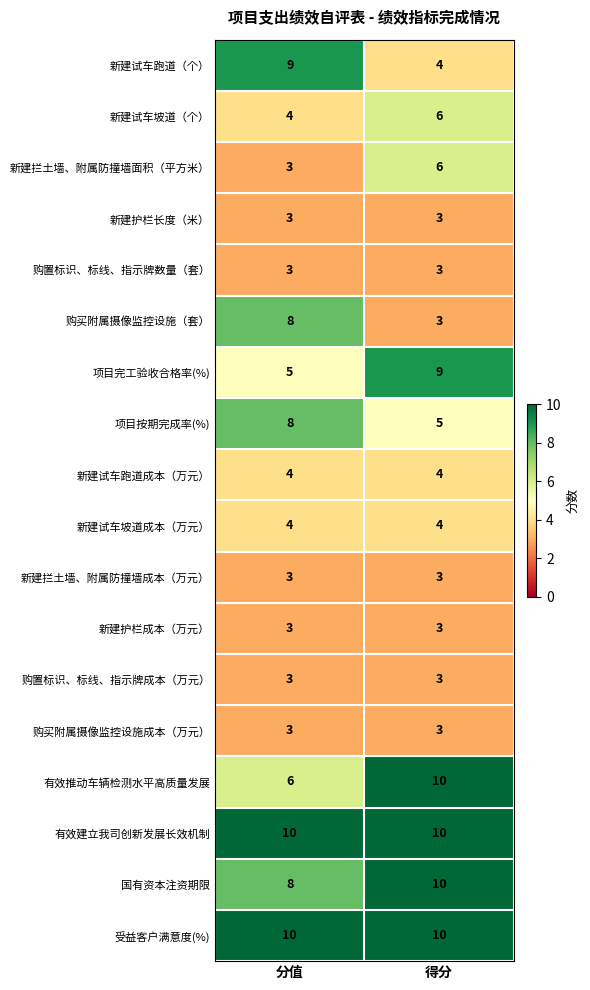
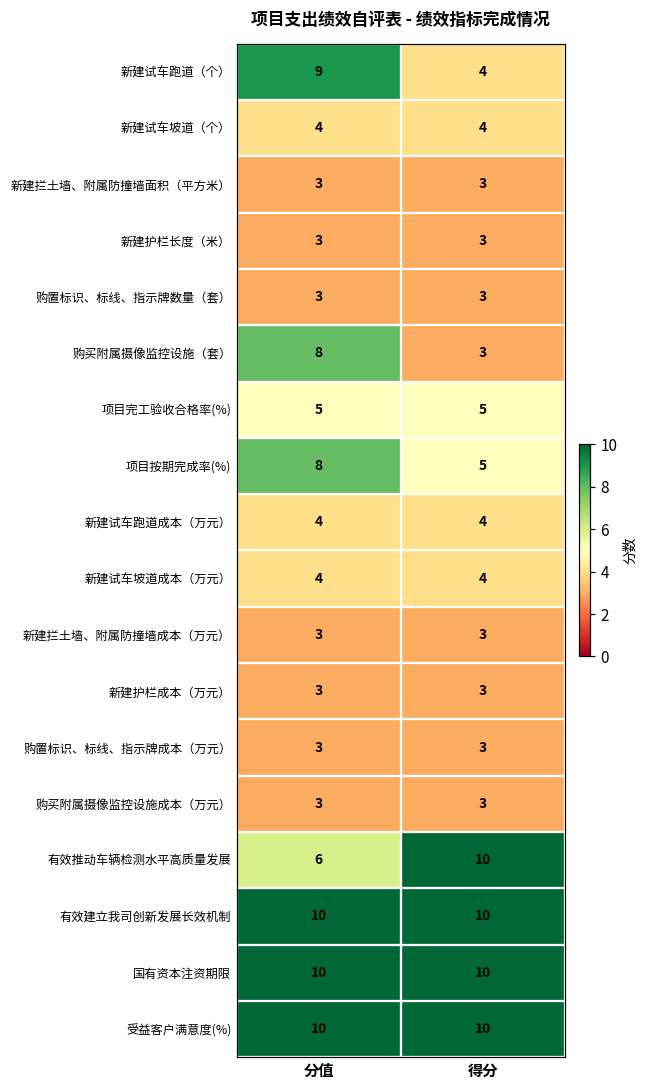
  {
    "新建试车跑道（个）": {
      "分值": 9,
      "得分": 4
    },
    "新建试车坡道（个）": {
      "分值": 4,
-     "得分": 6
+     "得分": 4
    },
    "新建拦土墙、附属防撞墙面积（平方米）": {
      "分值": 3,
-     "得分": 6
+     "得分": 3
    },
    "新建护栏长度（米）": {
      "分值": 3,
      "得分": 3
    },
    "购置标识、标线、指示牌数量（套）": {
      "分值": 3,
      "得分": 3
    },
    "购买附属摄像监控设施（套）": {
      "分值": 8,
      "得分": 3
    },
    "项目完工验收合格率(%)": {
      "分值": 5,
-     "得分": 9
+     "得分": 5
    },
    "项目按期完成率(%)": {
      "分值": 8,
      "得分": 5
    },
    "新建试车跑道成本（万元）": {
      "分值": 4,
      "得分": 4
    },
    "新建试车坡道成本（万元）": {
      "分值": 4,
      "得分": 4
    },
    "新建拦土墙、附属防撞墙成本（万元）": {
      "分值": 3,
      "得分": 3
    },
    "新建护栏成本（万元）": {
      "分值": 3,
      "得分": 3
    },
    "购置标识、标线、指示牌成本（万元）": {
      "分值": 3,
      "得分": 3
    },
    "购买附属摄像监控设施成本（万元）": {
      "分值": 3,
      "得分": 3
    },
    "有效推动车辆检测水平高质量发展": {
      "分值": 6,
      "得分": 10
    },
    "有效建立我司创新发展长效机制": {
      "分值": 10,
      "得分": 10
    },
    "国有资本注资期限": {
-     "分值": 8,
+     "分值": 10,
      "得分": 10
    },
    "受益客户满意度(%)": {
      "分值": 10,
      "得分": 10
    }
  }
